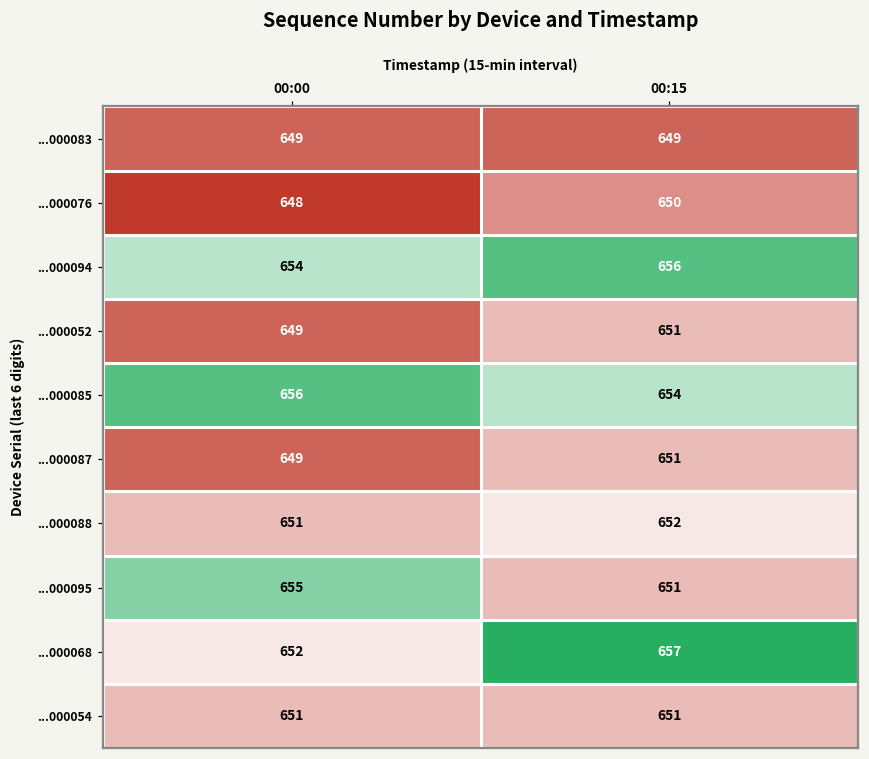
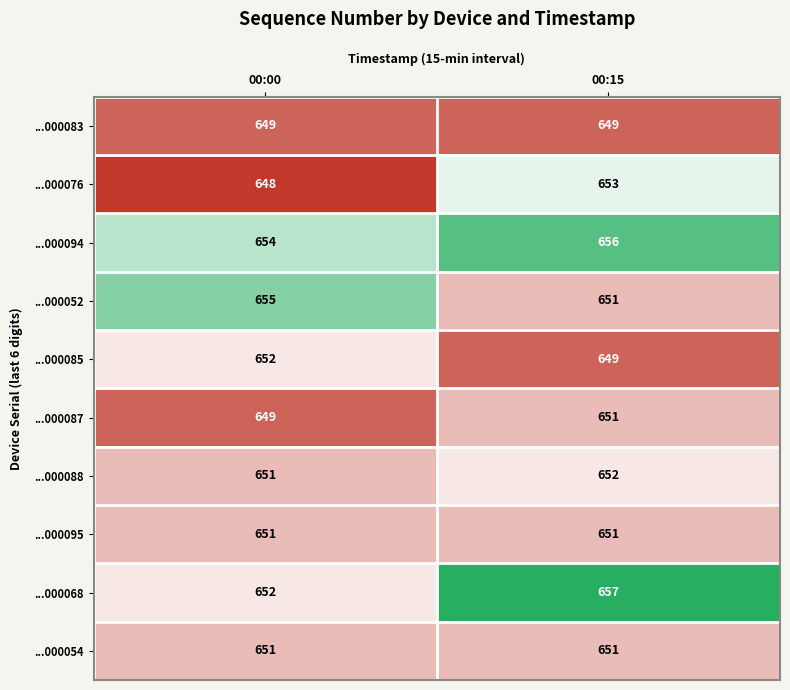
  {
    "...000083": {
      "00:00": 649,
      "00:15": 649
    },
    "...000076": {
      "00:00": 648,
-     "00:15": 650
+     "00:15": 653
    },
    "...000094": {
      "00:00": 654,
      "00:15": 656
    },
    "...000052": {
-     "00:00": 649,
+     "00:00": 655,
      "00:15": 651
    },
    "...000085": {
-     "00:00": 656,
-     "00:15": 654
+     "00:00": 652,
+     "00:15": 649
    },
    "...000087": {
      "00:00": 649,
      "00:15": 651
    },
    "...000088": {
      "00:00": 651,
      "00:15": 652
    },
    "...000095": {
-     "00:00": 655,
+     "00:00": 651,
      "00:15": 651
    },
    "...000068": {
      "00:00": 652,
      "00:15": 657
    },
    "...000054": {
      "00:00": 651,
      "00:15": 651
    }
  }
